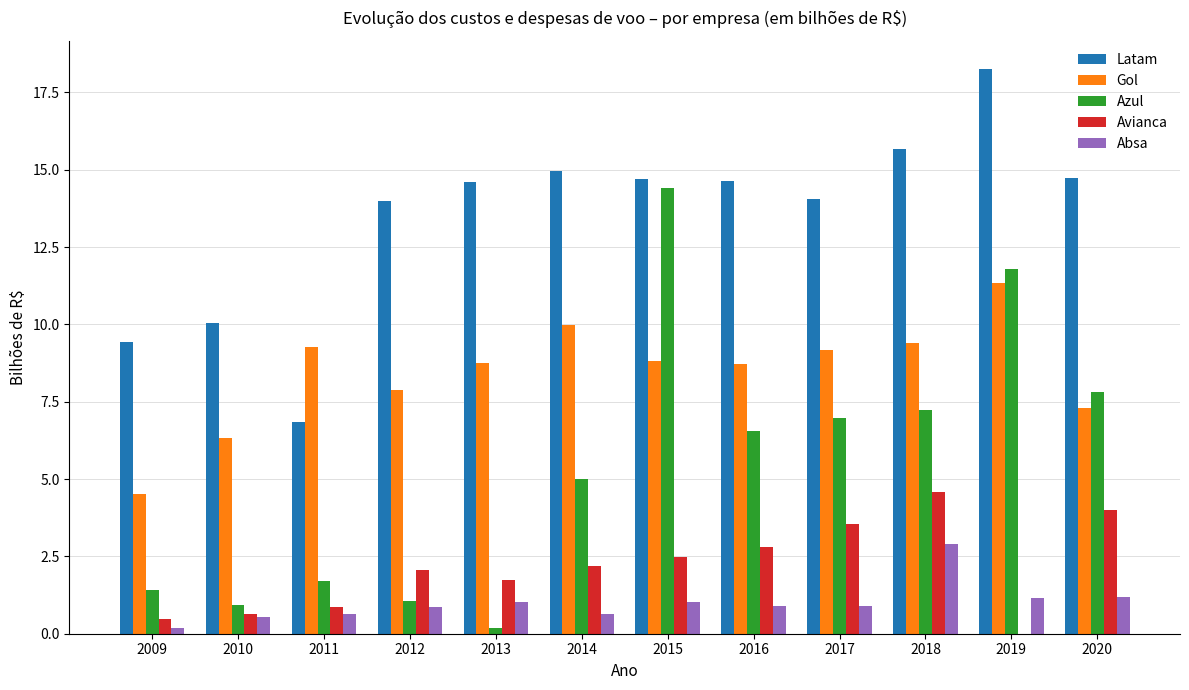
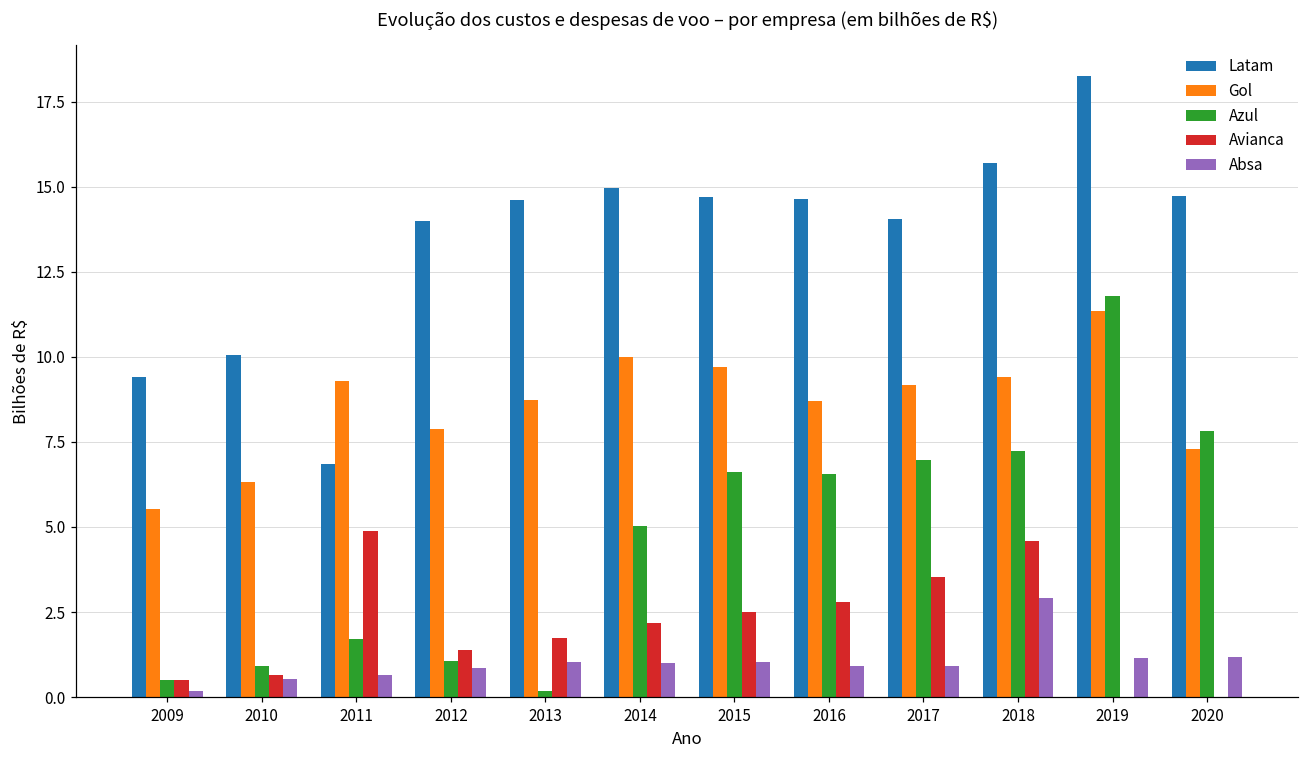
  {
    "Latam": {
      "2009": 9.4,
      "2010": 10.0,
      "2011": 6.9,
      "2012": 14.0,
      "2013": 14.6,
      "2014": 15.0,
      "2015": 14.7,
      "2016": 14.6,
      "2017": 14.1,
      "2018": 15.7,
      "2019": 18.3,
      "2020": 14.7
    },
    "Gol": {
-     "2009": 4.5,
+     "2009": 5.5,
      "2010": 6.3,
      "2011": 9.3,
      "2012": 7.9,
      "2013": 8.7,
      "2014": 10.0,
-     "2015": 8.8,
+     "2015": 9.7,
      "2016": 8.7,
      "2017": 9.2,
      "2018": 9.4,
      "2019": 11.3,
      "2020": 7.3
    },
    "Azul": {
-     "2009": 1.4,
+     "2009": 0.5,
      "2010": 0.9,
      "2011": 1.7,
      "2012": 1.1,
      "2013": 0.2,
      "2014": 5.0,
-     "2015": 14.4,
+     "2015": 6.6,
      "2016": 6.6,
      "2017": 7.0,
      "2018": 7.2,
      "2019": 11.8,
      "2020": 7.8
    },
    "Avianca": {
      "2009": 0.5,
      "2010": 0.6,
-     "2011": 0.9,
-     "2012": 2.1,
+     "2011": 4.9,
+     "2012": 1.4,
      "2013": 1.7,
      "2014": 2.2,
      "2015": 2.5,
      "2016": 2.8,
      "2017": 3.5,
      "2018": 4.6,
      "2019": 0.0,
-     "2020": 4
+     "2020": 0
    },
    "Absa": {
      "2009": 0.2,
      "2010": 0.5,
      "2011": 0.7,
      "2012": 0.9,
      "2013": 1.0,
-     "2014": 0.6,
+     "2014": 1.0,
      "2015": 1.0,
      "2016": 0.9,
      "2017": 0.9,
      "2018": 2.9,
      "2019": 1.1,
      "2020": 1.2
    }
  }
